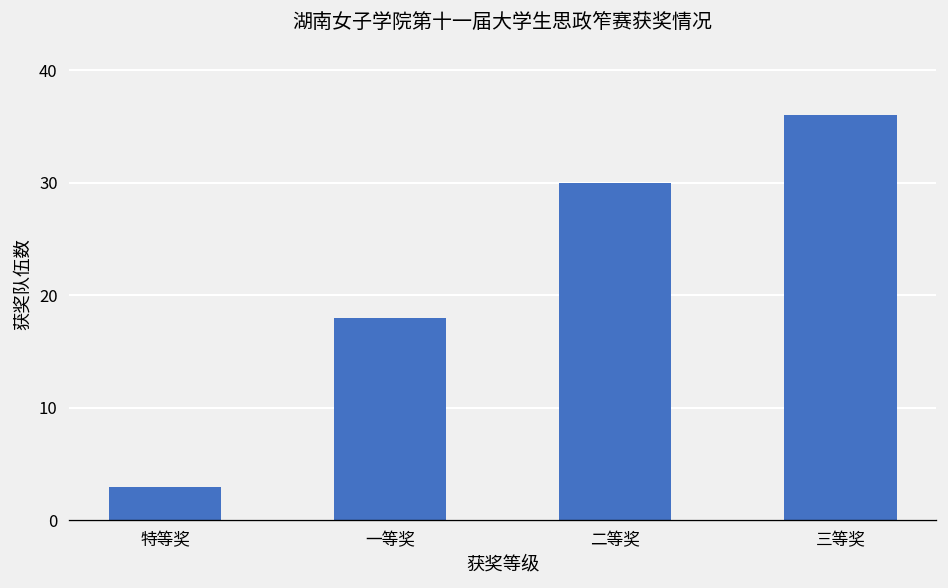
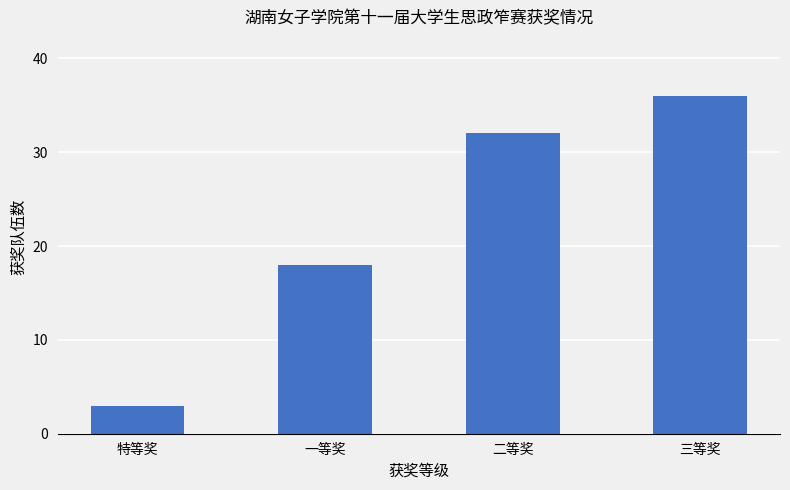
  {
    "特等奖": 3,
    "一等奖": 18,
-   "二等奖": 30,
+   "二等奖": 32,
    "三等奖": 36
  }
